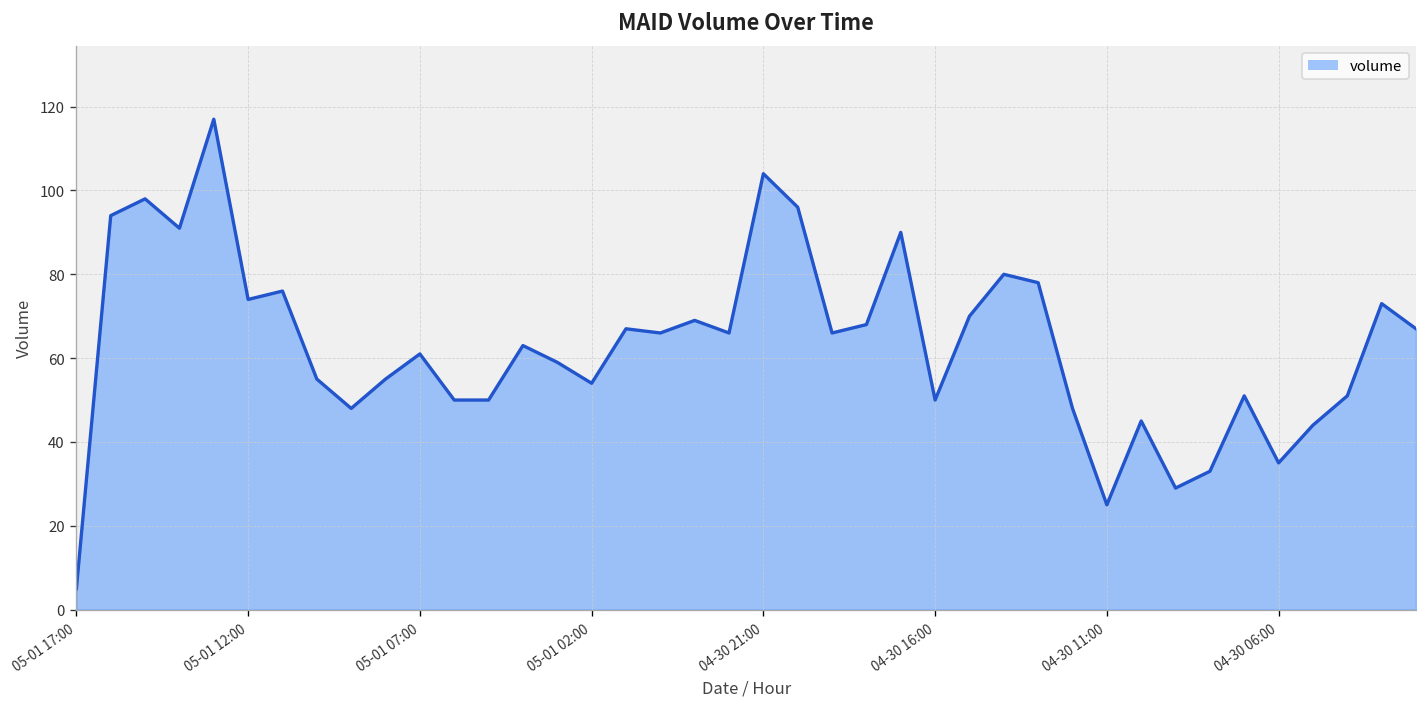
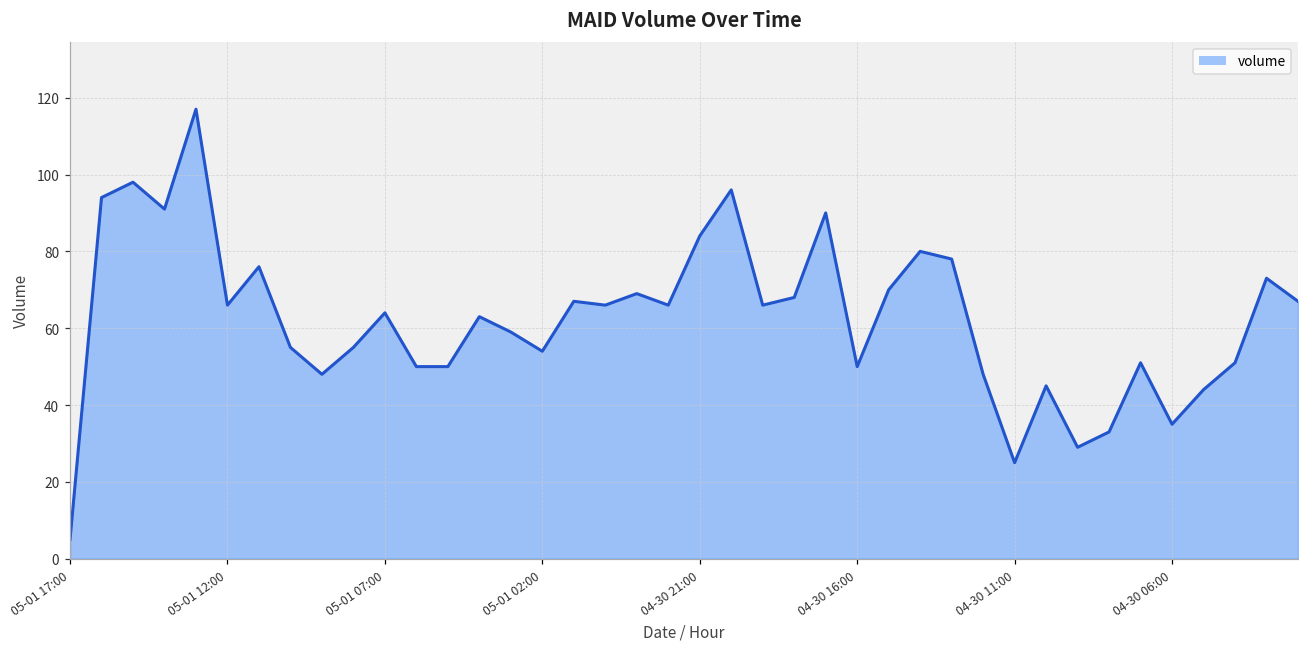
  {
    "05-01 17:00": 5,
-   "05-01 12:00": 74,
-   "05-01 07:00": 61,
+   "05-01 12:00": 66,
+   "05-01 07:00": 64,
    "05-01 02:00": 54,
-   "04-30 21:00": 104,
+   "04-30 21:00": 84,
    "04-30 16:00": 50,
    "04-30 11:00": 25,
    "04-30 06:00": 35
  }
